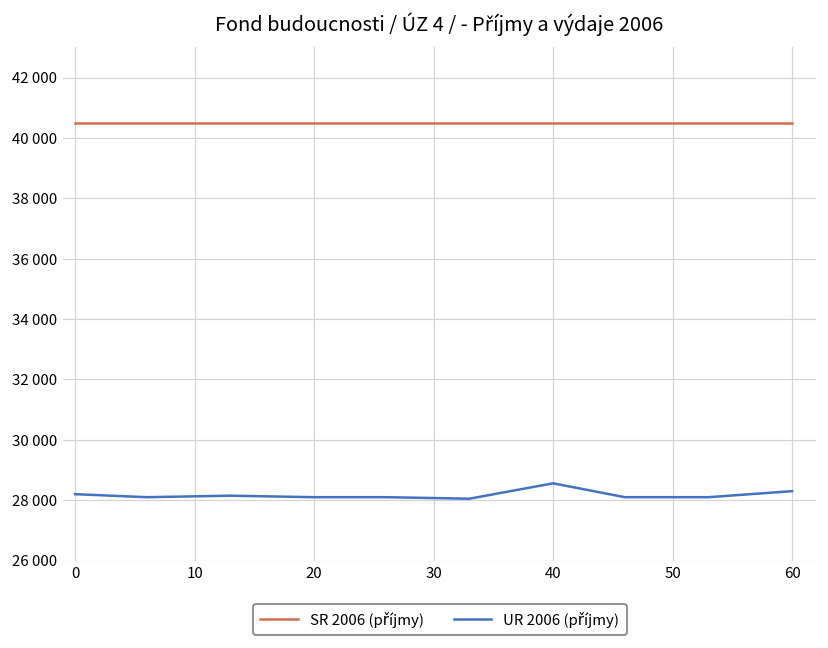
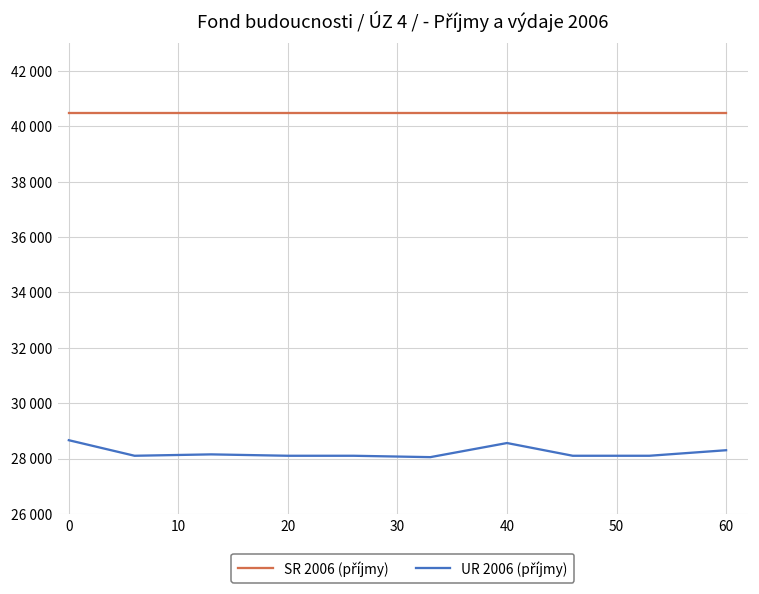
  {
    "SR 2006 (příjmy)": {
      "0": 40500,
      "20": 40500,
      "40": 40500,
      "60": 40500
    },
    "UR 2006 (příjmy)": {
-     "0": 28200,
+     "0": 28700,
      "20": 28100,
      "40": 28600,
      "60": 28300
    }
  }
